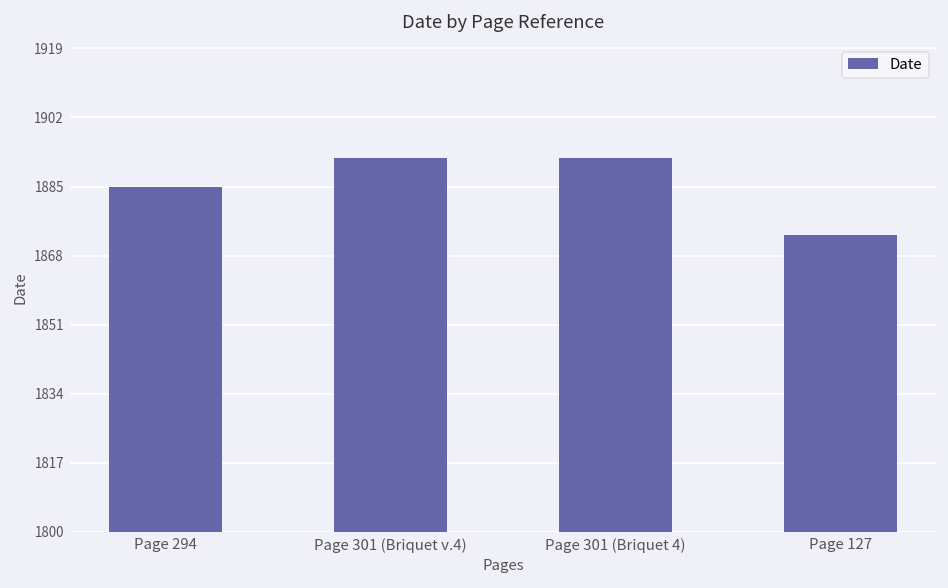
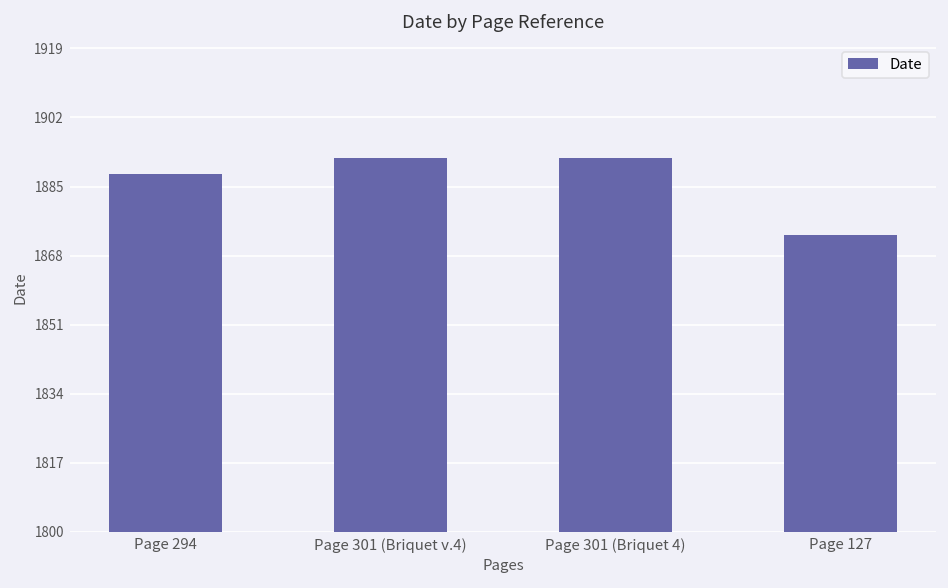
  {
-   "Page 294": 1885,
+   "Page 294": 1888,
    "Page 301 (Briquet v.4)": 1892,
    "Page 301 (Briquet 4)": 1892,
    "Page 127": 1873
  }
